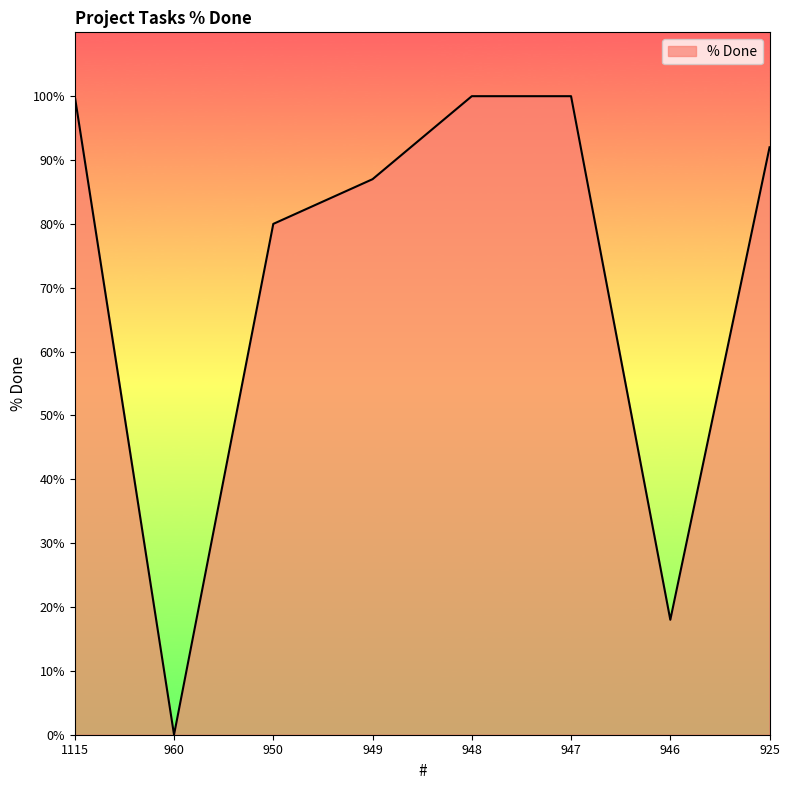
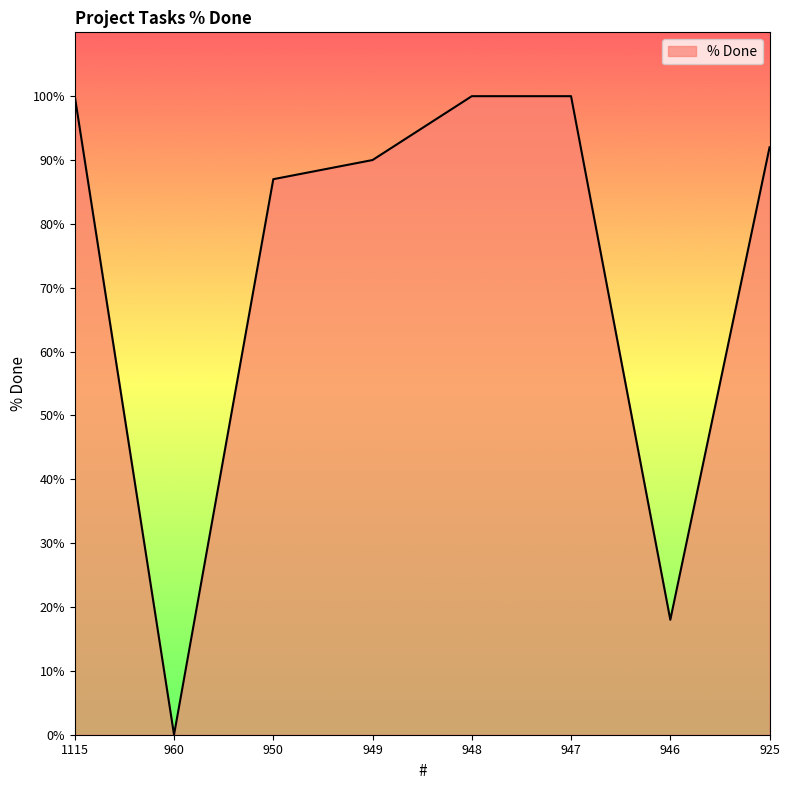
  {
    "1115": "100%",
    "960": "0%",
-   "950": "80%",
-   "949": "87%",
+   "950": "87%",
+   "949": "90%",
    "948": "100%",
    "947": "100%",
    "946": "18%",
    "925": "92%"
  }
